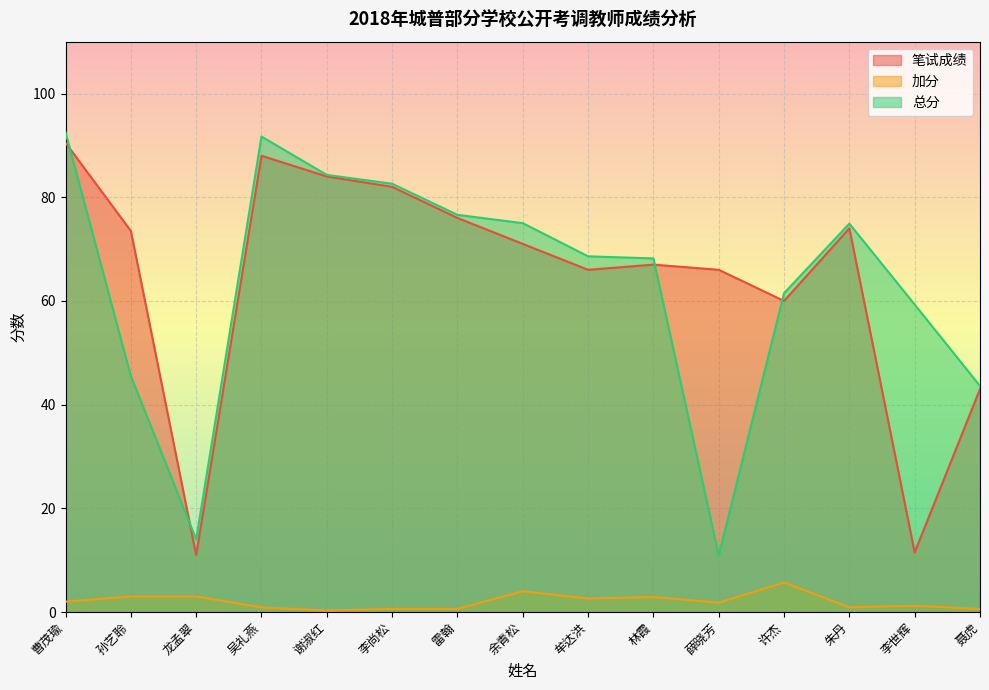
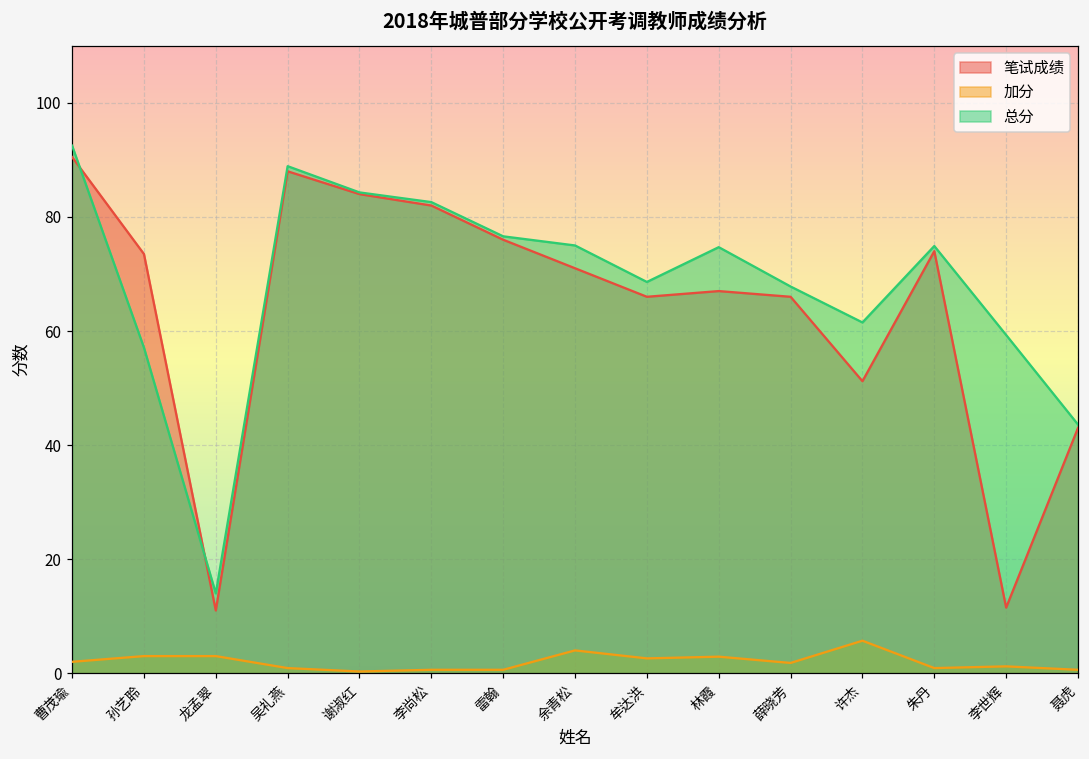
  {
    "笔试成绩": {
      "曹茂瑜": 91,
      "孙艺聆": 74,
      "龙孟翠": 11,
      "吴礼燕": 88,
      "李尚松": 82,
      "雷翰": 76,
      "余青松": 71,
      "牟达洪": 66,
      "林霞": 67,
      "薛晓芳": 66,
-     "许杰": 60,
+     "许杰": 51,
      "朱丹": 74,
      "李世辉": 12,
      "聂虎": 43
    },
    "加分": {
      "曹茂瑜": 2,
      "孙艺聆": 3,
      "龙孟翠": 3,
      "吴礼燕": 1,
      "谢淑红": 0,
      "李尚松": 1,
      "雷翰": 1,
      "余青松": 4,
      "牟达洪": 3,
      "林霞": 3,
      "薛晓芳": 2,
      "许杰": 6,
      "朱丹": 1,
      "李世辉": 1,
      "聂虎": 1
    },
    "总分": {
      "曹茂瑜": 93,
-     "孙艺聆": 46,
+     "孙艺聆": 57,
      "龙孟翠": 14,
-     "吴礼燕": 92,
+     "吴礼燕": 89,
      "李尚松": 83,
      "雷翰": 77,
      "余青松": 75,
      "牟达洪": 69,
-     "林霞": 68,
-     "薛晓芳": 11,
+     "林霞": 75,
+     "薛晓芳": 68,
      "许杰": 62,
      "朱丹": 75,
      "李世辉": 59,
      "聂虎": 44
    }
  }
